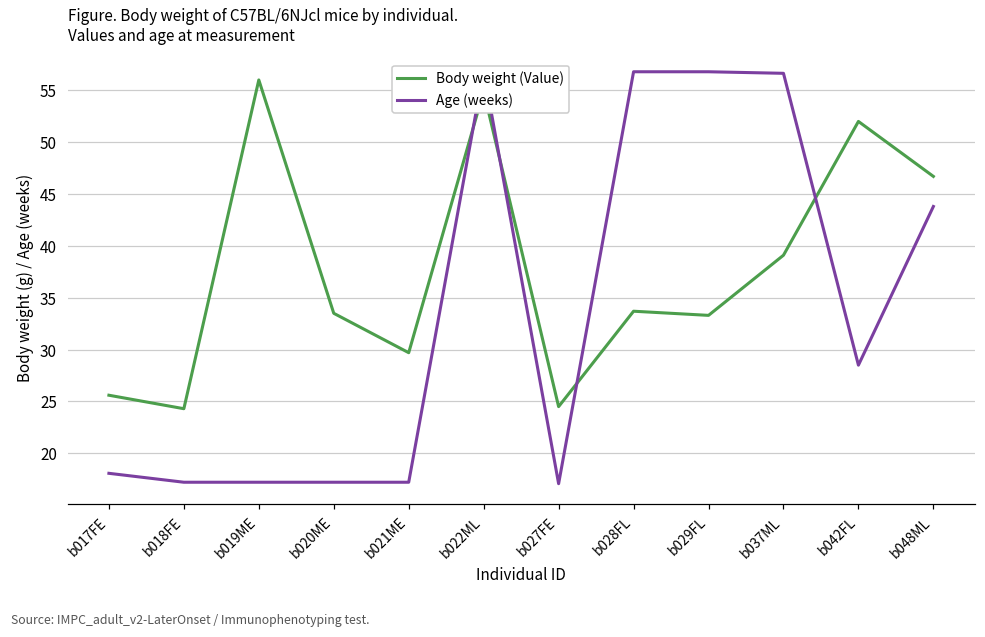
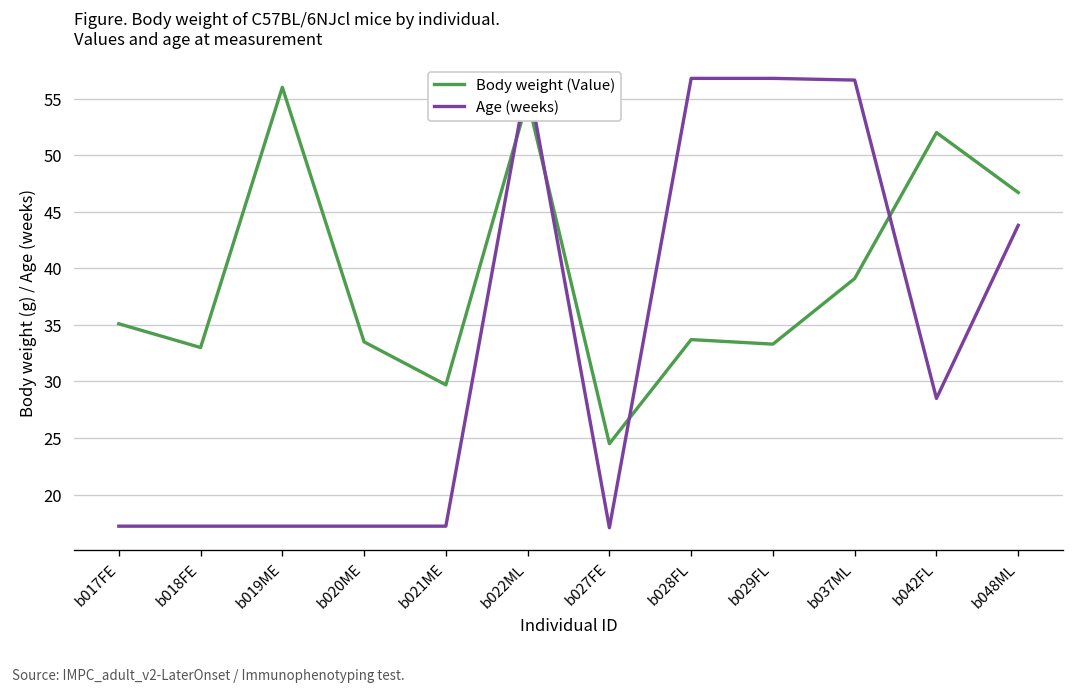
  {
    "Body weight (Value)": {
-     "b017FE": 26,
-     "b018FE": 24,
+     "b017FE": 35,
+     "b018FE": 33,
      "b019ME": 56,
      "b020ME": 34,
      "b021ME": 30,
      "b027FE": 25,
      "b028FL": 34,
      "b029FL": 33,
      "b037ML": 39,
      "b042FL": 52,
      "b048ML": 47
    },
    "Age (weeks)": {
-     "b017FE": 18,
+     "b017FE": 17,
      "b018FE": 17,
      "b019ME": 17,
      "b020ME": 17,
      "b021ME": 17,
      "b027FE": 17,
      "b028FL": 57,
      "b029FL": 57,
      "b037ML": 57,
      "b042FL": 29,
      "b048ML": 44
    }
  }
